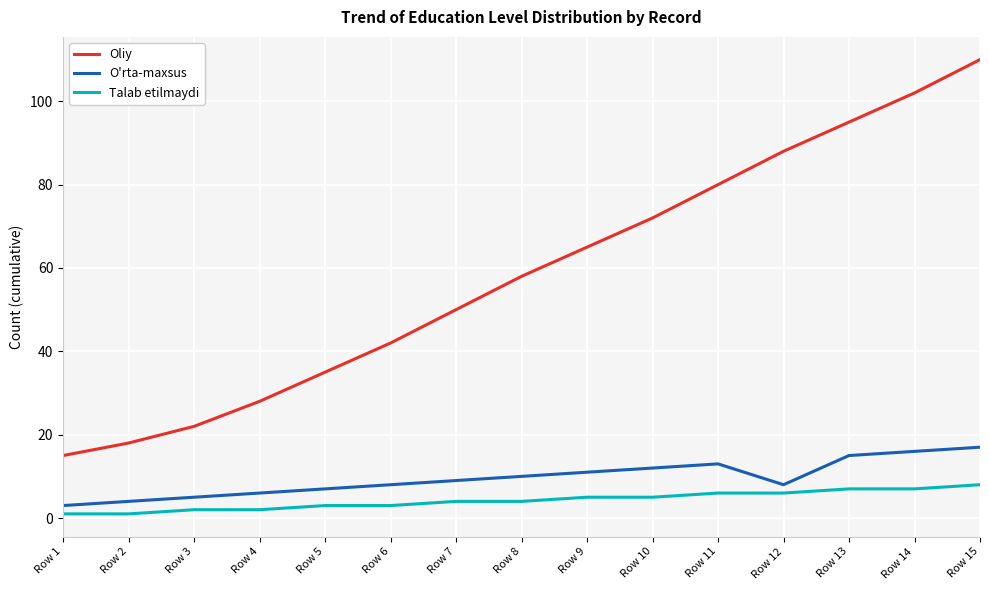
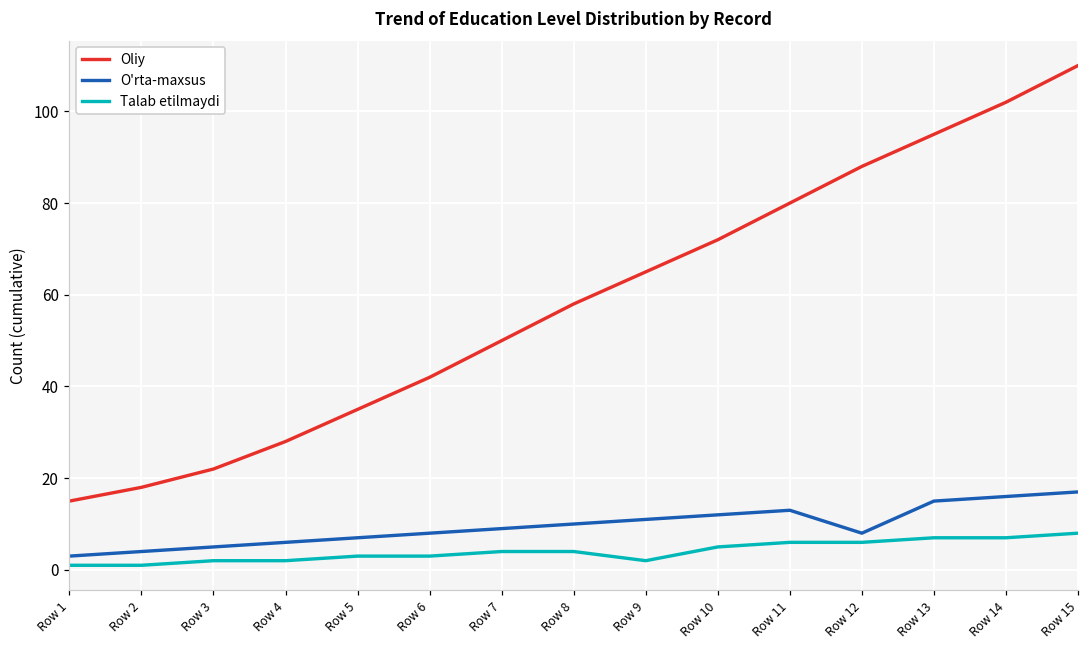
  {
    "Oliy": {
      "Row 1": 15,
      "Row 2": 18,
      "Row 3": 22,
      "Row 4": 28,
      "Row 5": 35,
      "Row 6": 42,
      "Row 7": 50,
      "Row 8": 58,
      "Row 9": 65,
      "Row 10": 72,
      "Row 11": 80,
      "Row 12": 88,
      "Row 13": 95,
      "Row 14": 102,
      "Row 15": 110
    },
    "O'rta-maxsus": {
      "Row 1": 3,
      "Row 2": 4,
      "Row 3": 5,
      "Row 4": 6,
      "Row 5": 7,
      "Row 6": 8,
      "Row 7": 9,
      "Row 8": 10,
      "Row 9": 11,
      "Row 10": 12,
      "Row 11": 13,
      "Row 12": 8,
      "Row 13": 15,
      "Row 14": 16,
      "Row 15": 17
    },
    "Talab etilmaydi": {
      "Row 1": 1,
      "Row 2": 1,
      "Row 3": 2,
      "Row 4": 2,
      "Row 5": 3,
      "Row 6": 3,
      "Row 7": 4,
      "Row 8": 4,
-     "Row 9": 5,
+     "Row 9": 2,
      "Row 10": 5,
      "Row 11": 6,
      "Row 12": 6,
      "Row 13": 7,
      "Row 14": 7,
      "Row 15": 8
    }
  }
